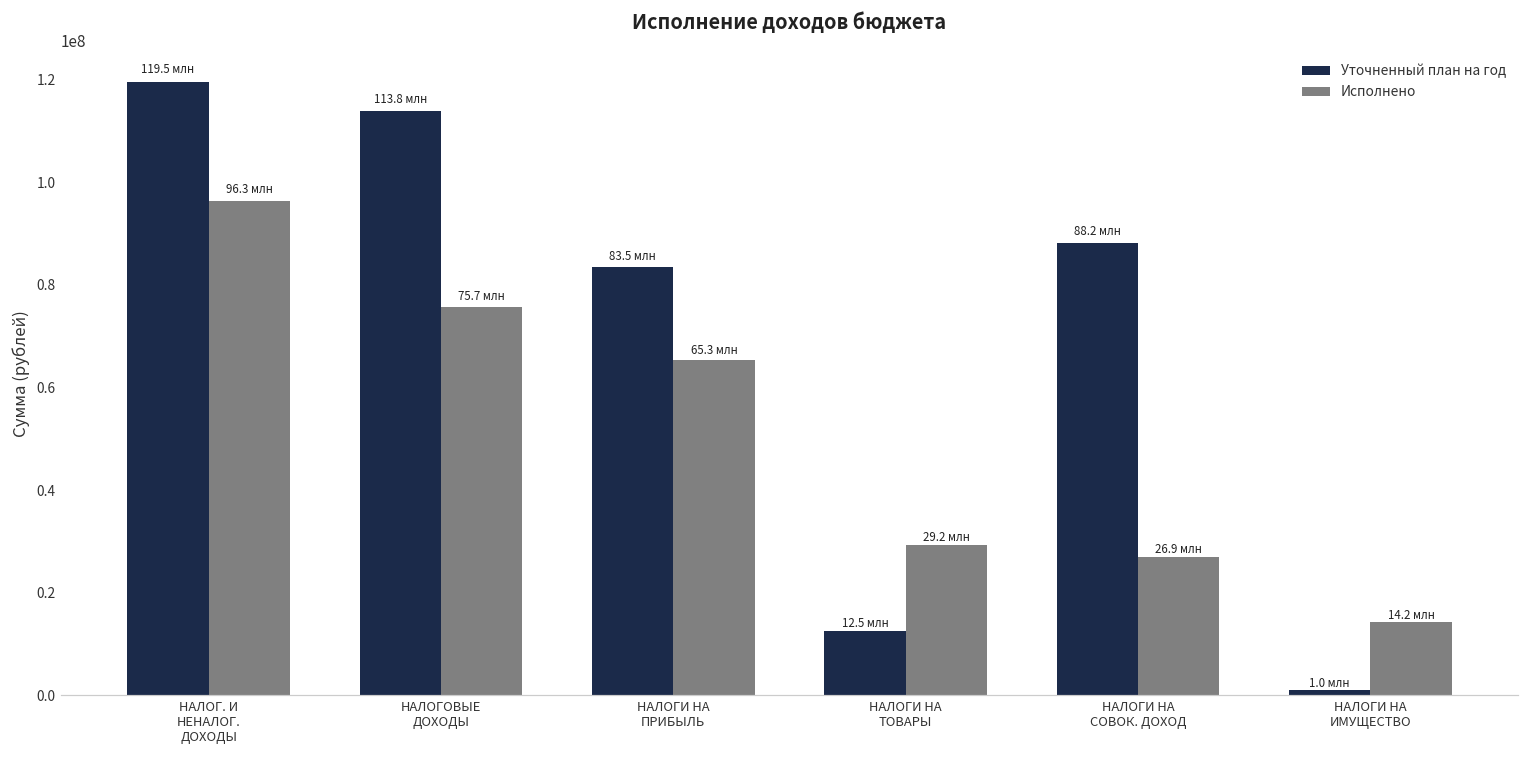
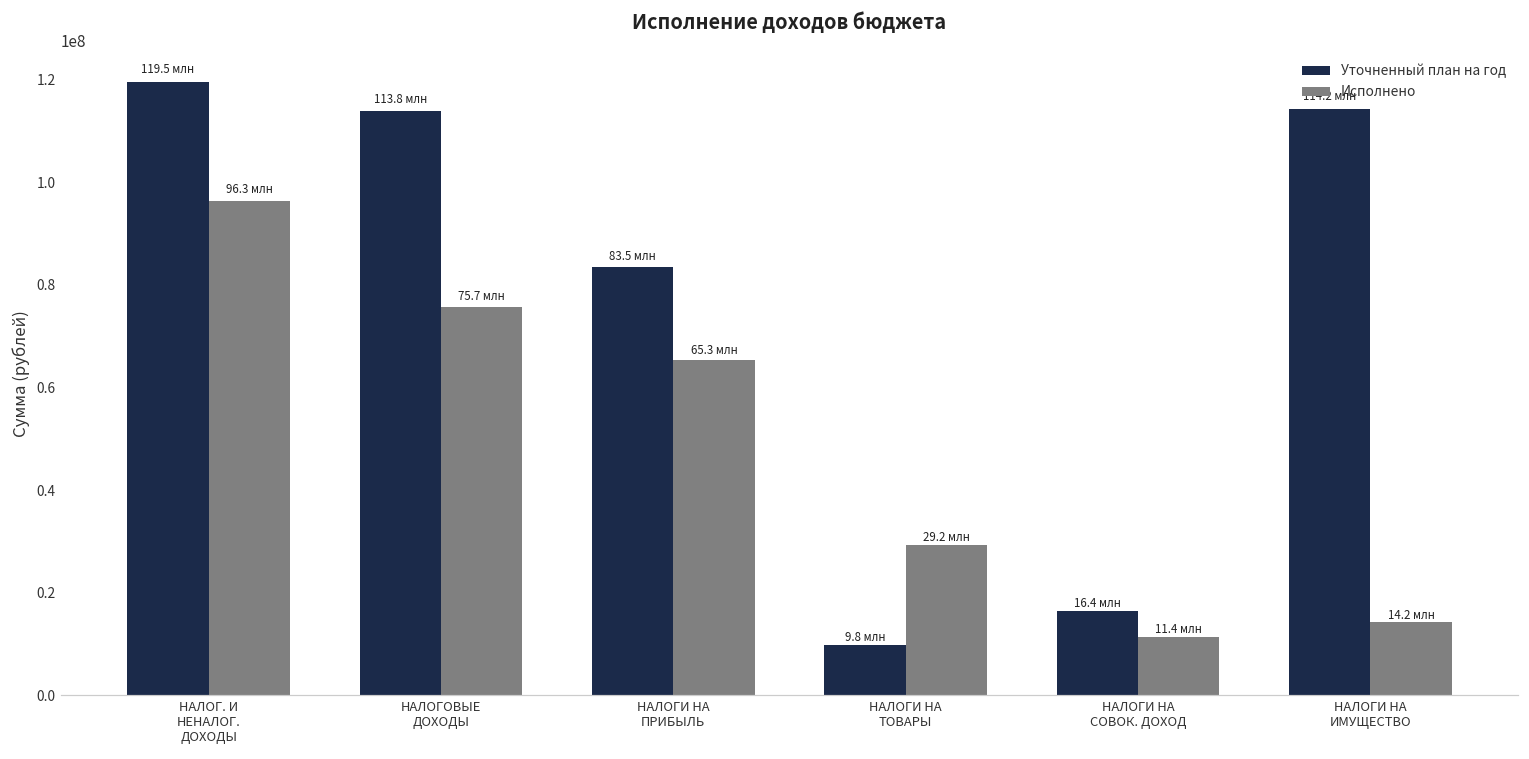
  {
    "Уточненный план на год": {
-     "НАЛОГИ НА ТОВАРЫ": 12.5,
-     "НАЛОГИ НА СОВОК. ДОХОД": 88.2,
-     "НАЛОГИ НА ИМУЩЕСТВО": 1.0
+     "НАЛОГИ НА ТОВАРЫ": 9.8,
+     "НАЛОГИ НА СОВОК. ДОХОД": 16.4,
+     "НАЛОГИ НА ИМУЩЕСТВО": 114.2
    },
    "Исполнено": {
-     "НАЛОГИ НА СОВОК. ДОХОД": 26.9
+     "НАЛОГИ НА СОВОК. ДОХОД": 11.4
    }
  }
